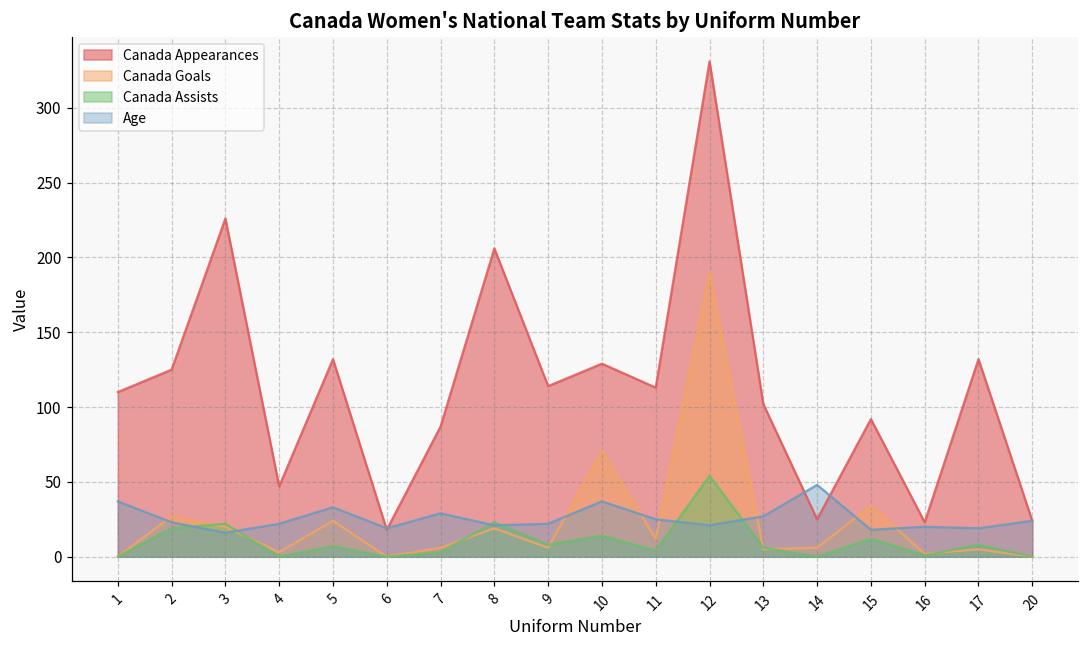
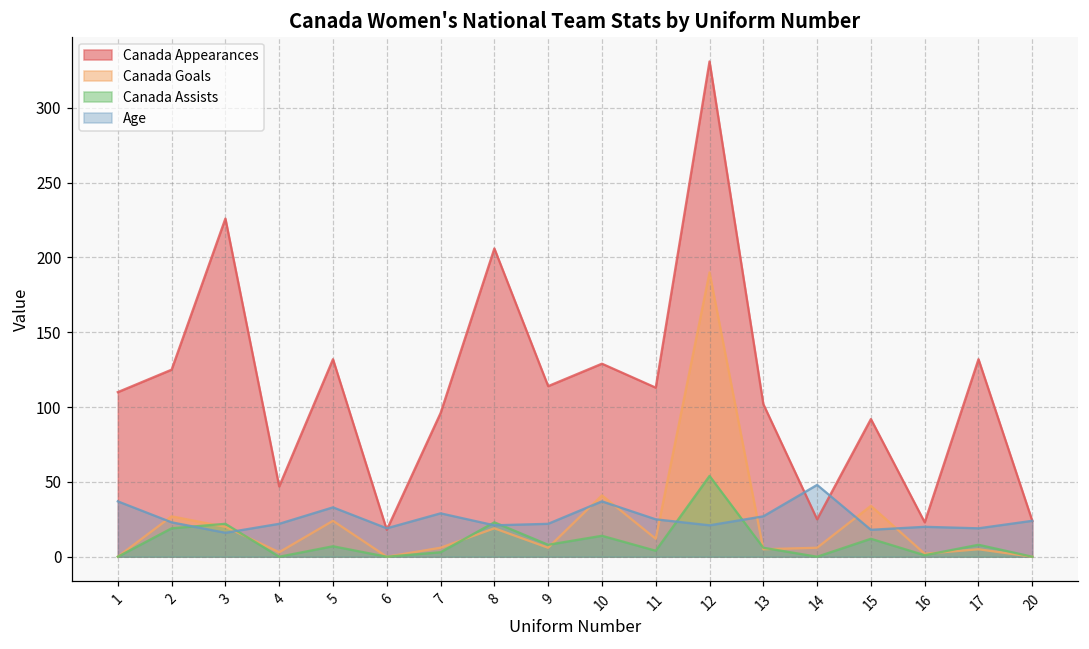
  {
    "Canada Appearances": {
      "1": 110,
      "2": 125,
      "3": 226,
      "4": 47,
      "5": 132,
-     "7": 87,
+     "7": 96,
      "8": 206,
      "9": 114,
      "10": 129,
      "11": 113,
      "12": 331,
      "13": 102,
      "14": 25,
      "15": 92,
      "16": 23,
      "17": 132
    },
    "Canada Goals": {
      "2": 27,
      "3": 20,
      "4": 3,
      "5": 24,
      "7": 6,
      "8": 19,
      "9": 6,
-     "10": 71,
+     "10": 41,
      "11": 12,
      "12": 190,
      "14": 6,
      "15": 34,
      "17": 5
    },
    "Canada Assists": {
      "2": 19,
      "3": 22,
      "4": 0,
      "5": 7,
      "7": 3,
      "8": 23,
      "9": 8,
      "10": 14,
      "11": 4,
      "12": 54,
      "14": 0,
      "15": 12,
      "17": 8
    },
    "Age": {
      "1": 37,
      "2": 23,
      "3": 16,
      "4": 22,
      "5": 33,
      "7": 29,
      "8": 21,
      "9": 22,
      "10": 37,
      "11": 25,
      "12": 21,
      "13": 27,
      "14": 48,
      "15": 18,
      "16": 20,
      "17": 19
    }
  }
